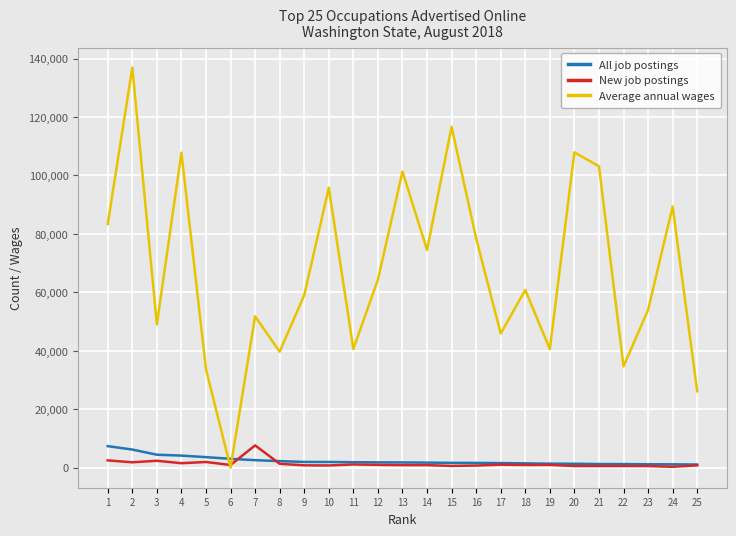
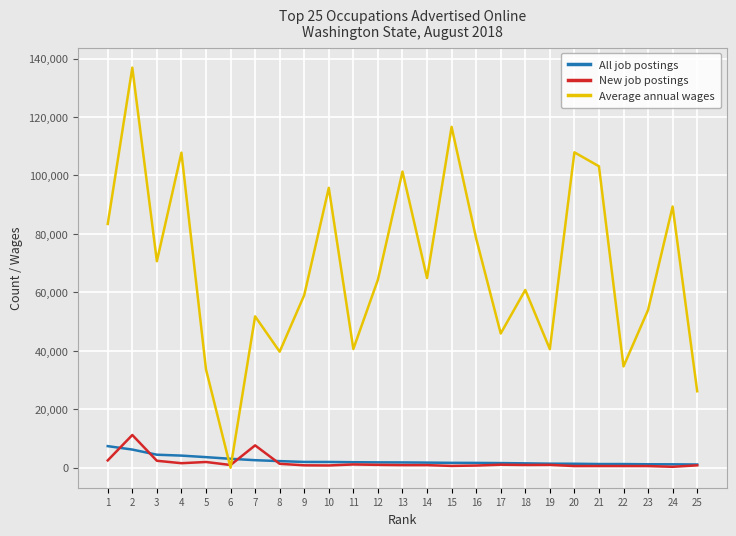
  {
    "All job postings": {
      "1": "7,000",
      "2": "6,000",
      "3": "4,000",
      "4": "4,000",
      "5": "4,000",
      "6": "3,000",
      "7": "3,000",
      "8": "2,000",
      "9": "2,000",
      "10": "2,000",
      "13": "2,000",
      "15": "2,000",
      "16": "2,000"
    },
    "New job postings": {
      "1": "3,000",
-     "2": "2,000",
+     "2": "11,000",
      "3": "2,000",
      "4": "2,000",
      "5": "2,000",
      "6": "1,000",
      "7": "8,000",
      "8": "1,000",
      "9": "1,000",
      "10": "1,000",
      "13": "1,000",
      "15": "1,000",
      "16": "1,000"
    },
    "Average annual wages": {
      "1": "83,000",
      "2": "137,000",
-     "3": "49,000",
+     "3": "71,000",
      "4": "108,000",
      "5": "34,000",
      "6": "0",
      "7": "52,000",
      "8": "40,000",
      "9": "59,000",
      "10": "96,000",
      "11": "41,000",
      "12": "64,000",
      "13": "101,000",
-     "14": "75,000",
+     "14": "65,000",
      "15": "117,000",
      "16": "78,000",
      "17": "46,000",
      "18": "61,000",
      "19": "41,000",
      "20": "108,000",
      "21": "103,000",
      "22": "35,000",
      "23": "54,000",
      "24": "89,000",
      "25": "26,000"
    }
  }
